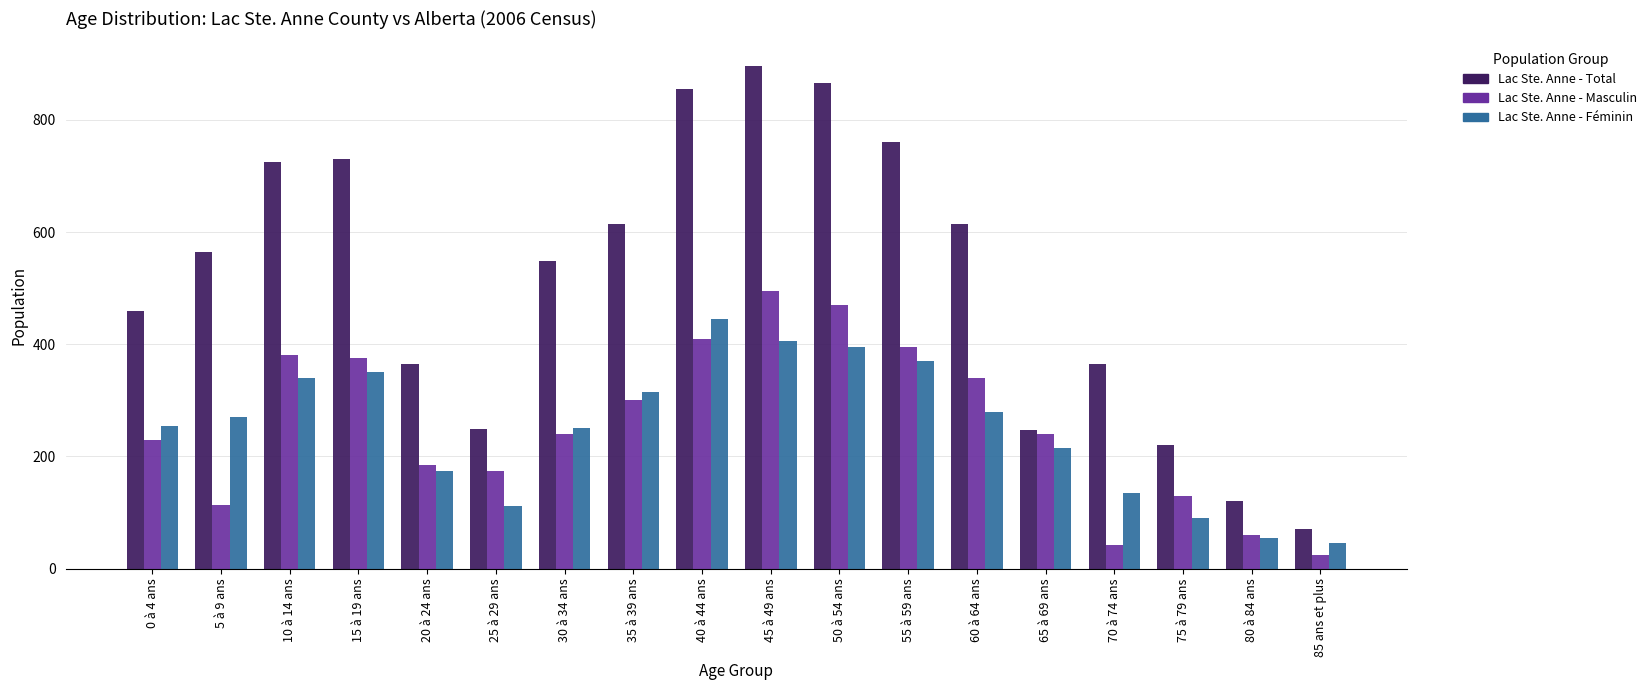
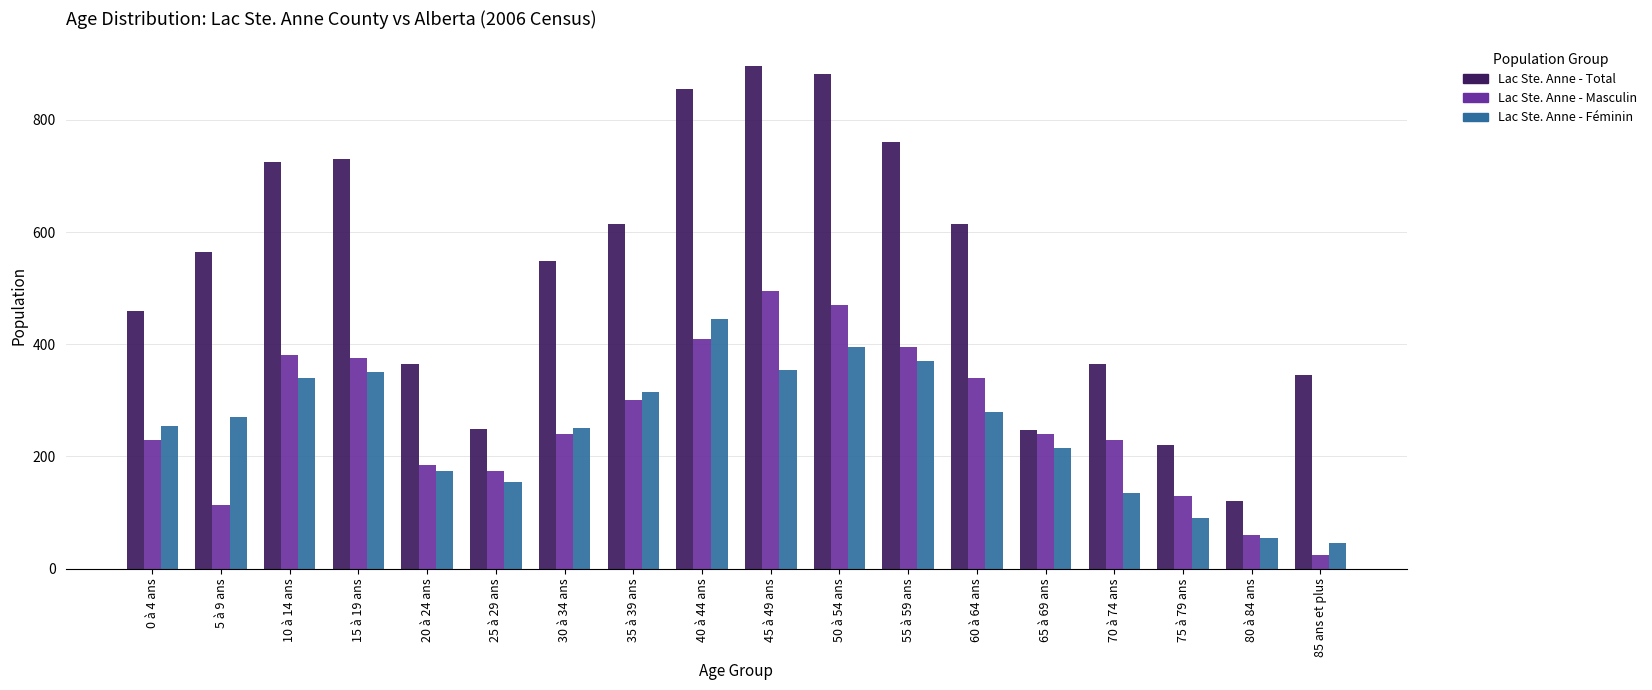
  {
    "Lac Ste. Anne - Total": {
      "0 à 4 ans": 460,
      "5 à 9 ans": 570,
      "10 à 14 ans": 730,
      "15 à 19 ans": 730,
      "20 à 24 ans": 370,
      "25 à 29 ans": 250,
      "30 à 34 ans": 550,
      "35 à 39 ans": 620,
      "40 à 44 ans": 860,
      "45 à 49 ans": 900,
-     "50 à 54 ans": 870,
+     "50 à 54 ans": 880,
      "55 à 59 ans": 760,
      "60 à 64 ans": 620,
      "65 à 69 ans": 250,
      "70 à 74 ans": 370,
      "75 à 79 ans": 220,
      "80 à 84 ans": 120,
-     "85 ans et plus": 70
+     "85 ans et plus": 350
    },
    "Lac Ste. Anne - Masculin": {
      "0 à 4 ans": 230,
      "5 à 9 ans": 110,
      "10 à 14 ans": 380,
      "15 à 19 ans": 380,
      "20 à 24 ans": 190,
      "25 à 29 ans": 180,
      "30 à 34 ans": 240,
      "35 à 39 ans": 300,
      "40 à 44 ans": 410,
      "45 à 49 ans": 500,
      "50 à 54 ans": 470,
      "55 à 59 ans": 400,
      "60 à 64 ans": 340,
      "65 à 69 ans": 240,
-     "70 à 74 ans": 40,
+     "70 à 74 ans": 230,
      "75 à 79 ans": 130,
      "80 à 84 ans": 60,
      "85 ans et plus": 30
    },
    "Lac Ste. Anne - Féminin": {
      "0 à 4 ans": 250,
      "5 à 9 ans": 270,
      "10 à 14 ans": 340,
      "15 à 19 ans": 350,
      "20 à 24 ans": 180,
-     "25 à 29 ans": 110,
+     "25 à 29 ans": 160,
      "30 à 34 ans": 250,
      "35 à 39 ans": 320,
      "40 à 44 ans": 450,
-     "45 à 49 ans": 410,
+     "45 à 49 ans": 360,
      "50 à 54 ans": 400,
      "55 à 59 ans": 370,
      "60 à 64 ans": 280,
      "65 à 69 ans": 220,
      "70 à 74 ans": 140,
      "75 à 79 ans": 90,
      "80 à 84 ans": 60,
      "85 ans et plus": 50
    }
  }
